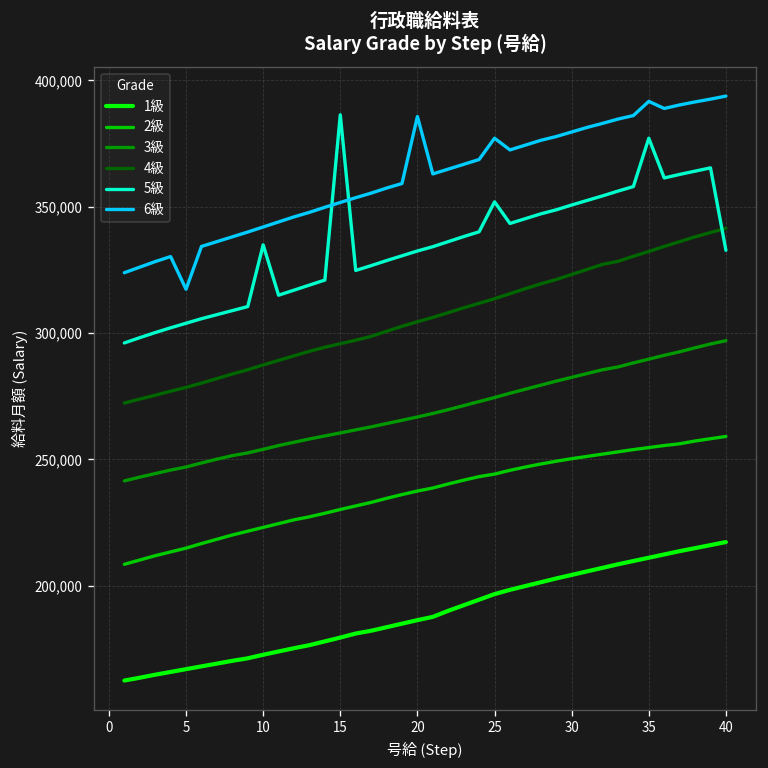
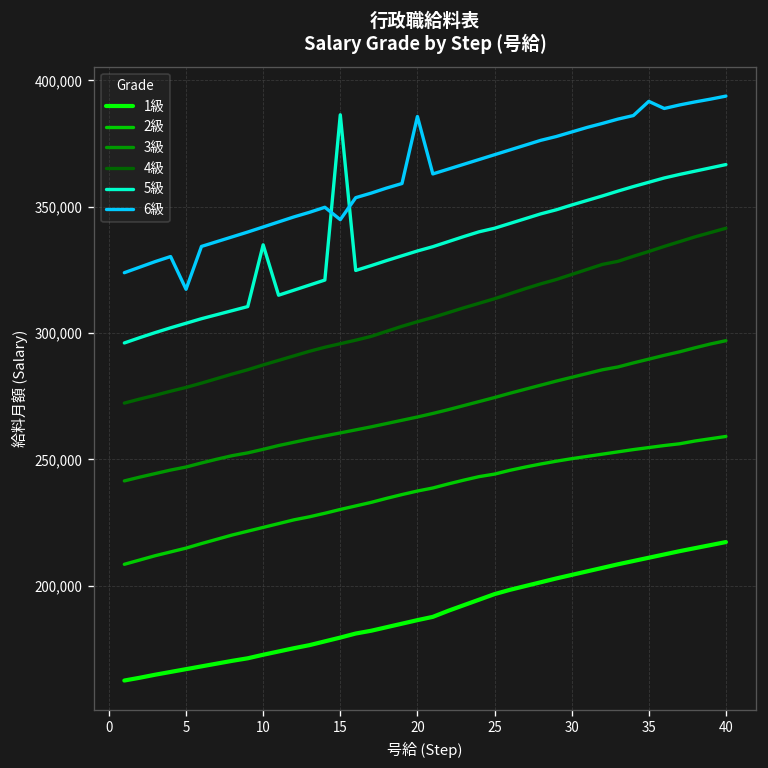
  {
    "5級": {
      "5": "304,000",
      "10": "335,000",
      "15": "386,000",
      "20": "333,000",
-     "25": "352,000",
+     "25": "342,000",
      "30": "351,000",
-     "35": "377,000",
-     "40": "333,000"
+     "35": "360,000",
+     "40": "367,000"
    },
    "6級": {
      "5": "317,000",
      "10": "342,000",
-     "15": "352,000",
+     "15": "345,000",
      "20": "386,000",
-     "25": "377,000",
+     "25": "371,000",
      "30": "380,000",
      "35": "392,000",
      "40": "394,000"
    }
  }
